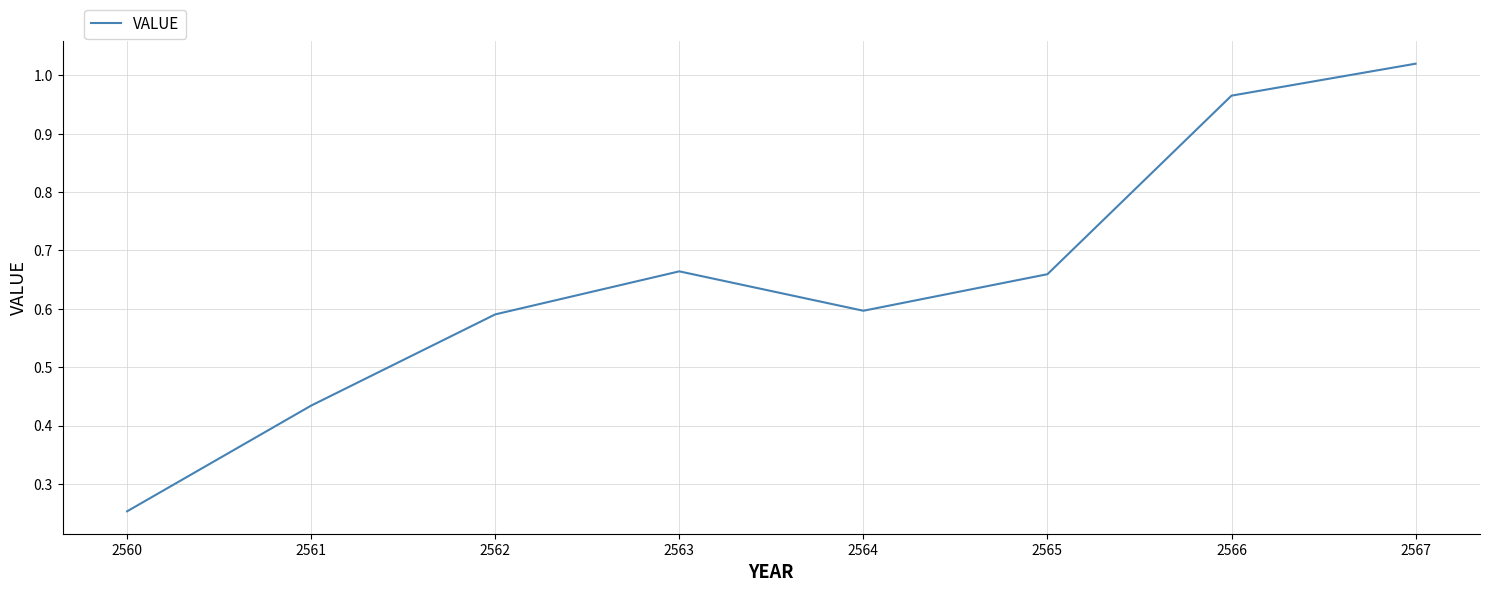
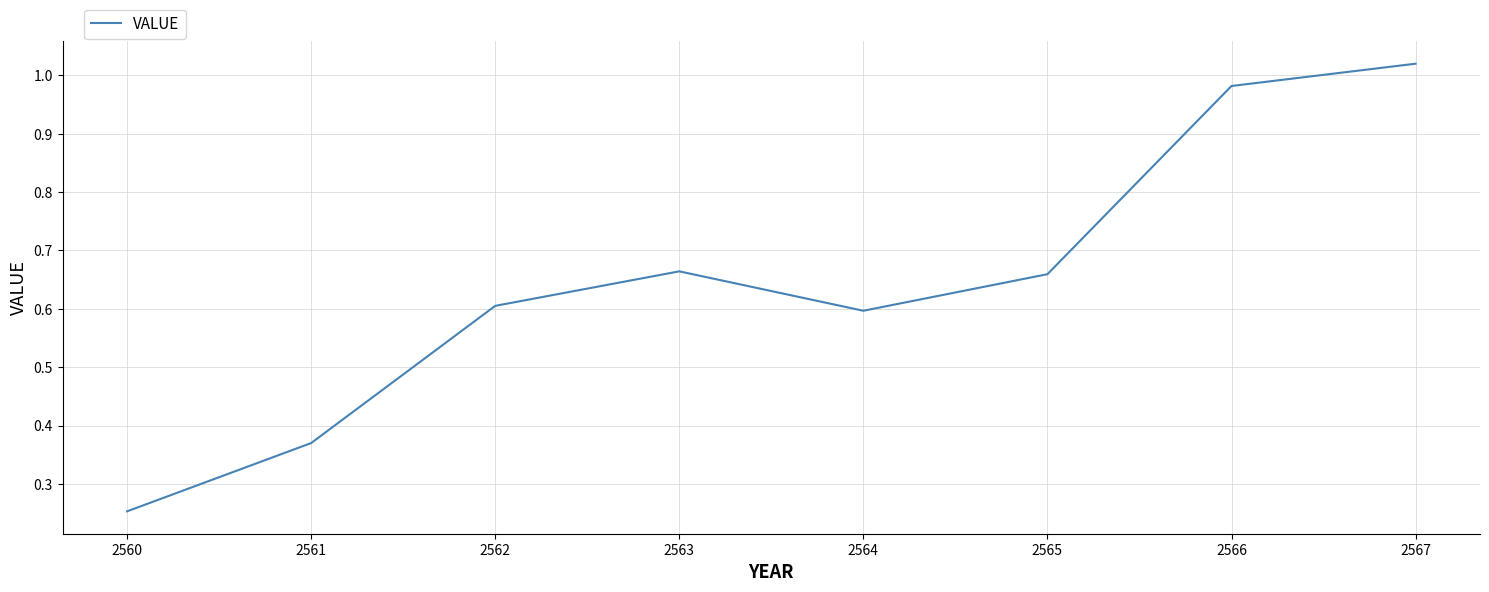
  {
    "2560": 0.25,
-   "2561": 0.43,
-   "2562": 0.59,
+   "2561": 0.37,
+   "2562": 0.60,
    "2563": 0.66,
    "2564": 0.60,
    "2565": 0.66,
-   "2566": 0.97,
+   "2566": 0.98,
    "2567": 1.02
  }
